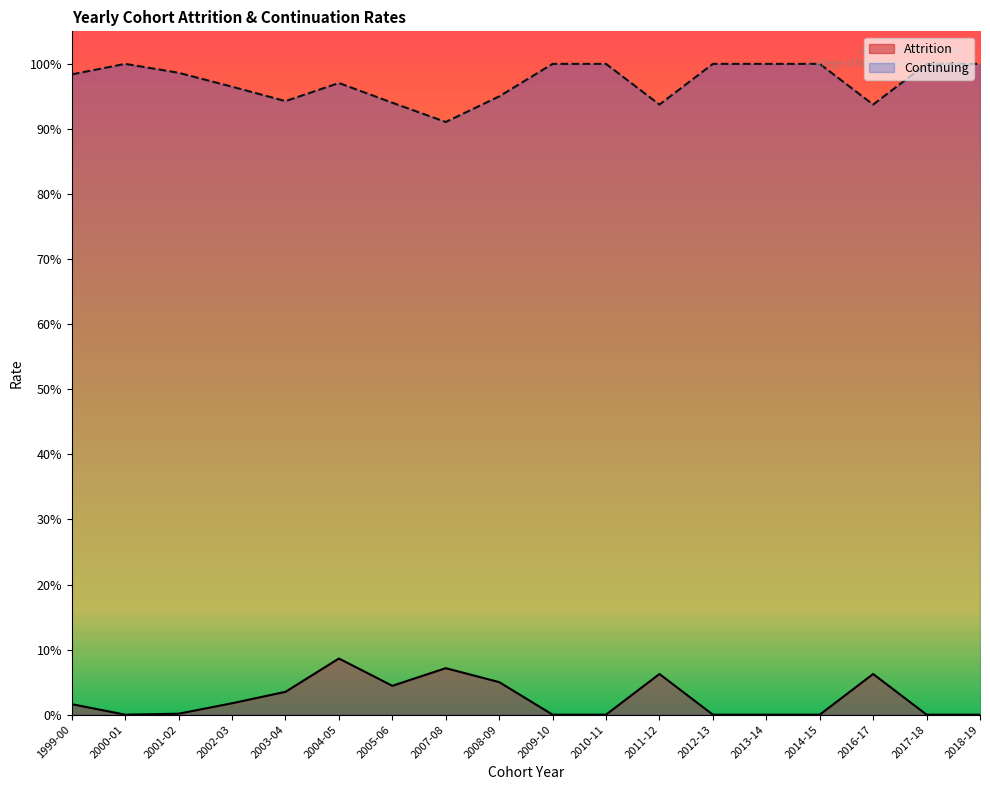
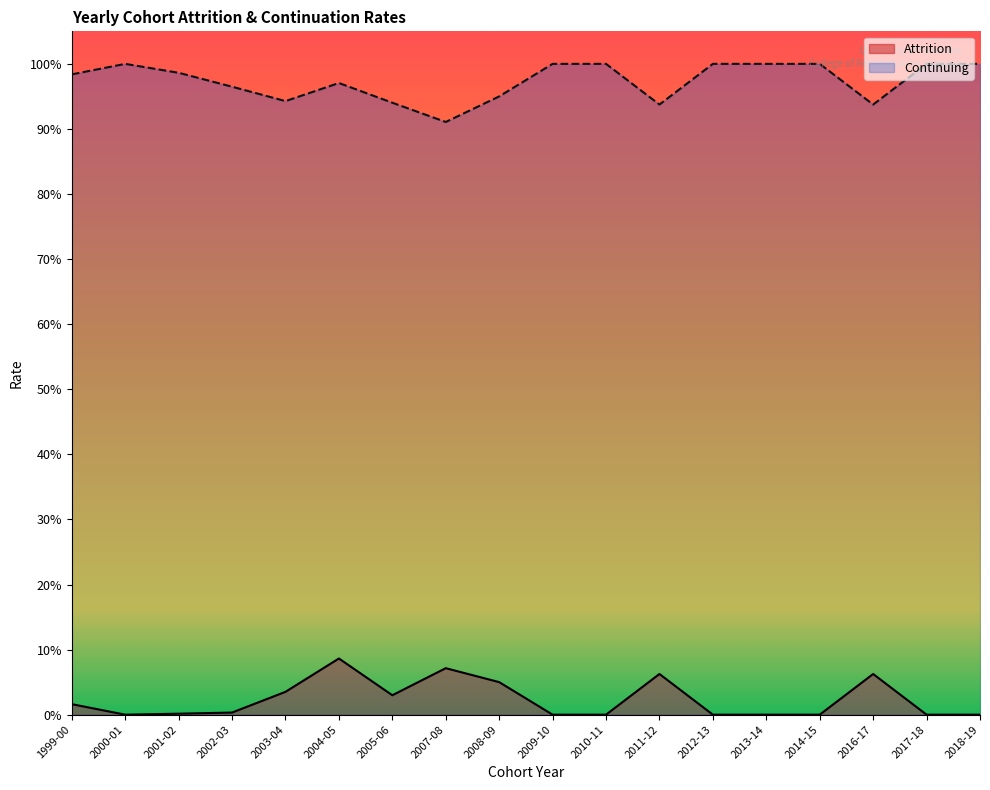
  {
    "Attrition": {
      "1999-00": "2%",
      "2000-01": "0%",
      "2001-02": "0%",
-     "2002-03": "2%",
+     "2002-03": "0%",
      "2003-04": "4%",
      "2004-05": "9%",
-     "2005-06": "4%",
+     "2005-06": "3%",
      "2007-08": "7%",
      "2008-09": "5%",
      "2009-10": "0%",
      "2010-11": "0%",
      "2011-12": "6%",
      "2012-13": "0%",
      "2013-14": "0%",
      "2014-15": "0%",
      "2016-17": "6%",
      "2017-18": "0%",
      "2018-19": "0%"
    },
    "Continuing": {
      "1999-00": "98%",
      "2000-01": "100%",
      "2001-02": "99%",
      "2002-03": "96%",
      "2003-04": "94%",
      "2004-05": "97%",
      "2005-06": "94%",
      "2007-08": "91%",
      "2008-09": "95%",
      "2009-10": "100%",
      "2010-11": "100%",
      "2011-12": "94%",
      "2012-13": "100%",
      "2013-14": "100%",
      "2014-15": "100%",
      "2016-17": "94%",
      "2018-19": "100%"
    }
  }
